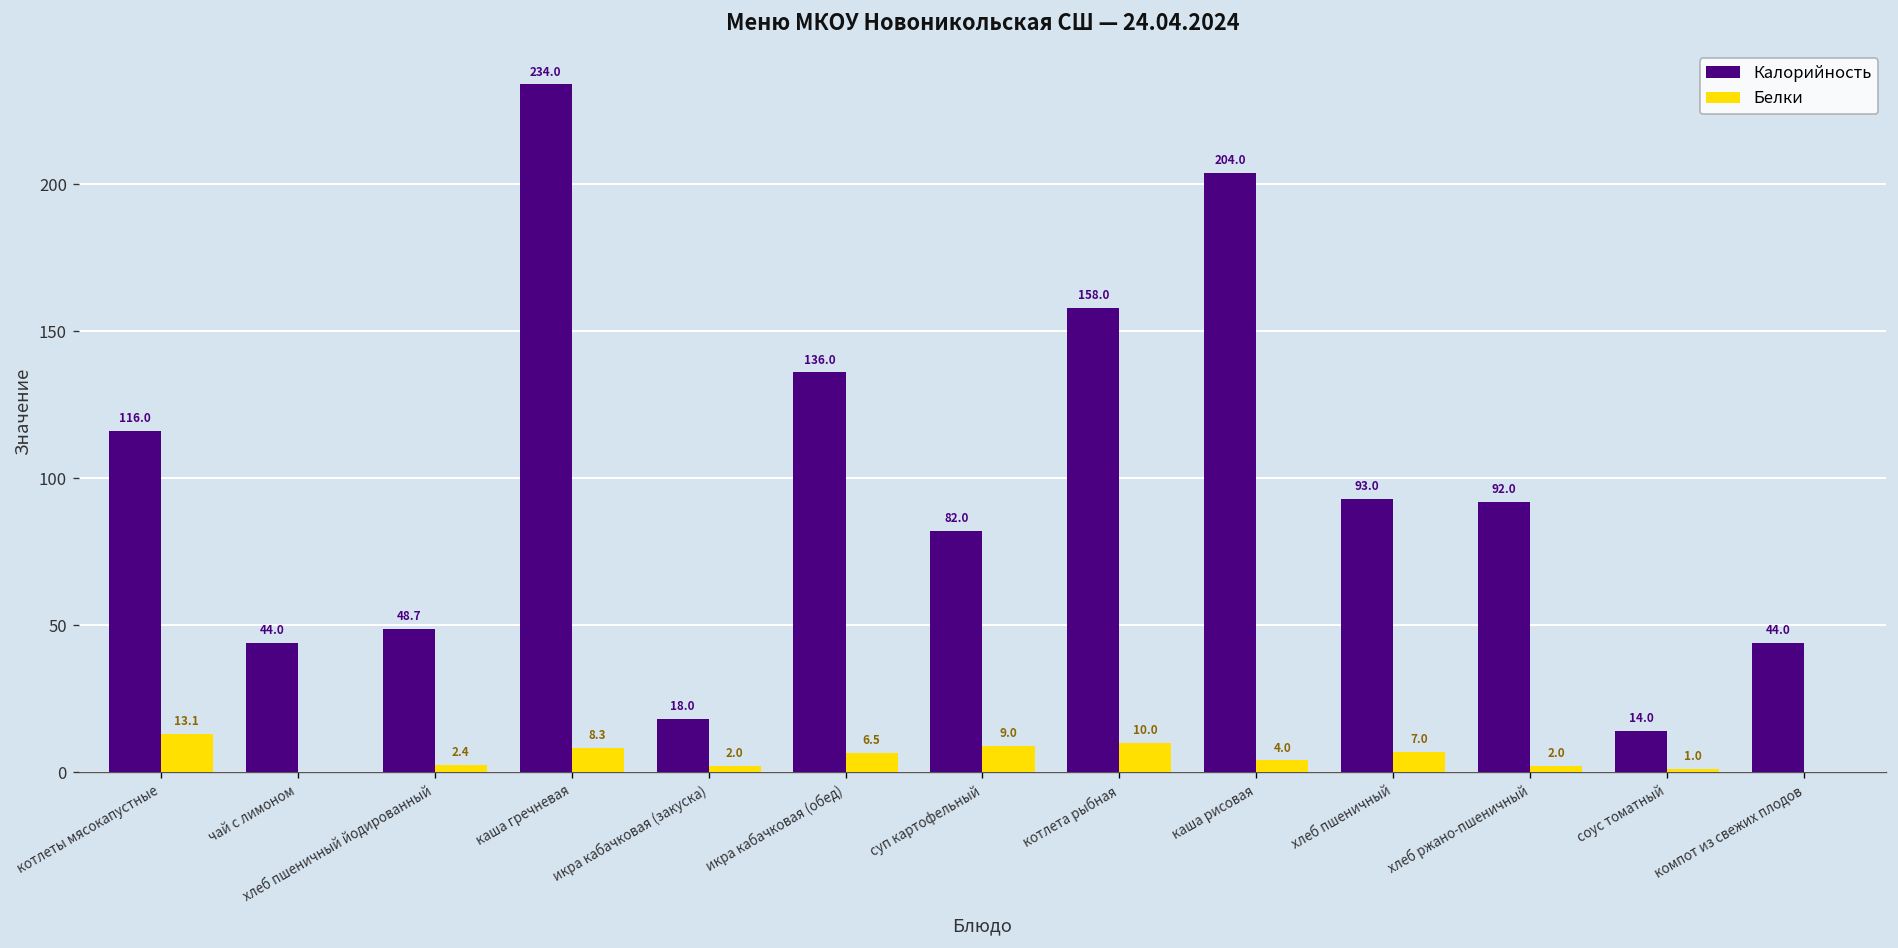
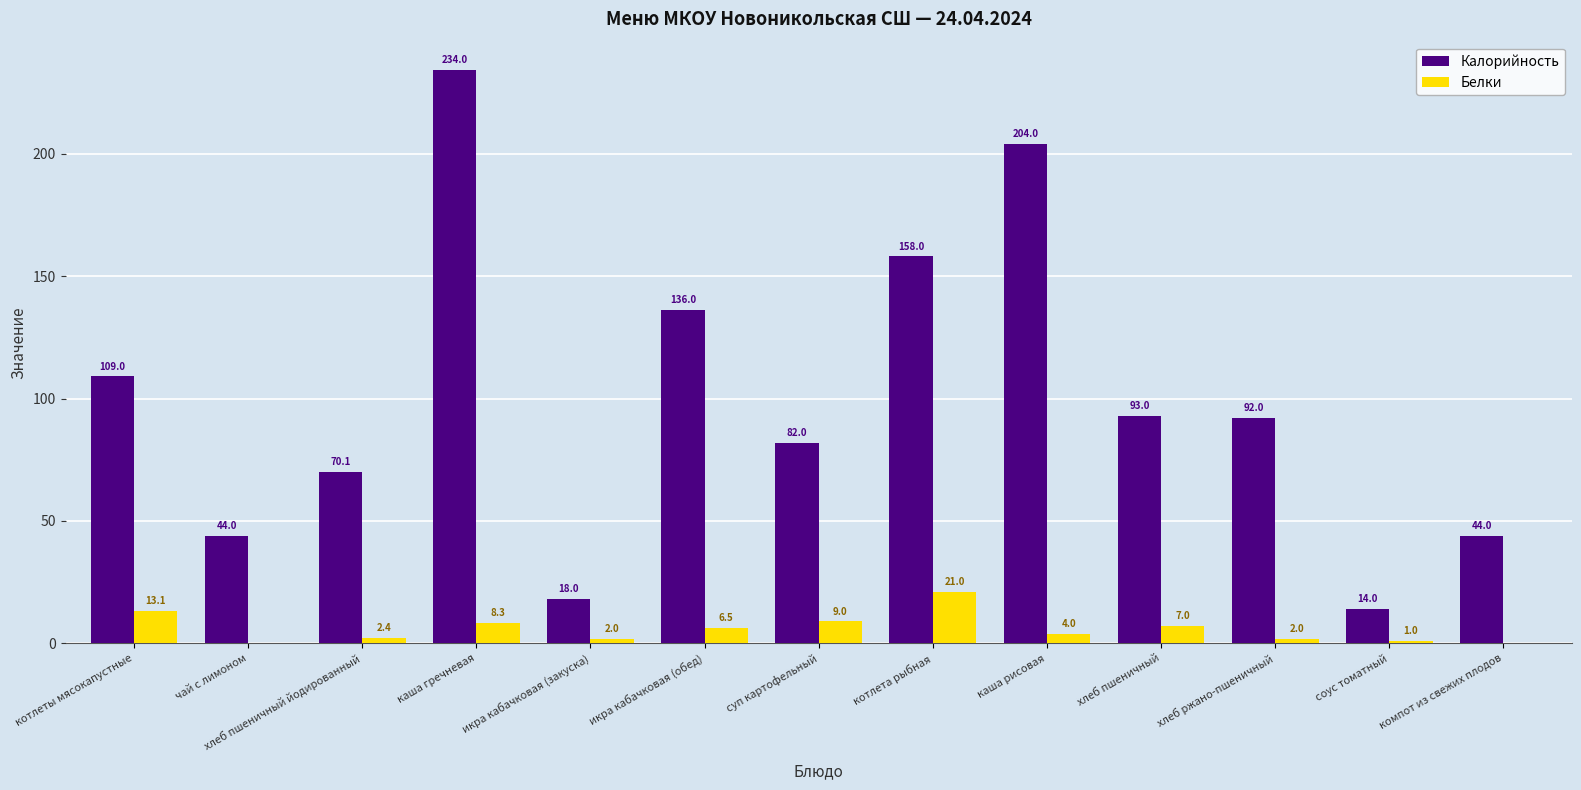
  {
    "Калорийность": {
-     "котлеты мясокапустные": 116.0,
+     "котлеты мясокапустные": 109.0,
      "чай с лимоном": 44.0,
-     "хлеб пшеничный йодированный": 48.7,
+     "хлеб пшеничный йодированный": 70.1,
      "каша гречневая": 234.0,
      "икра кабачковая (закуска)": 18.0,
      "икра кабачковая (обед)": 136.0,
      "суп картофельный": 82.0,
      "котлета рыбная": 158.0,
      "каша рисовая": 204.0,
      "хлеб пшеничный": 93.0,
      "хлеб ржано-пшеничный": 92.0,
      "соус томатный": 14.0,
      "компот из свежих плодов": 44.0
    },
    "Белки": {
      "котлеты мясокапустные": 13.1,
      "хлеб пшеничный йодированный": 2.4,
      "каша гречневая": 8.3,
      "икра кабачковая (закуска)": 2.0,
      "икра кабачковая (обед)": 6.5,
      "суп картофельный": 9.0,
-     "котлета рыбная": 10.0,
+     "котлета рыбная": 21.0,
      "каша рисовая": 4.0,
      "хлеб пшеничный": 7.0,
      "хлеб ржано-пшеничный": 2.0,
      "соус томатный": 1.0
    }
  }
